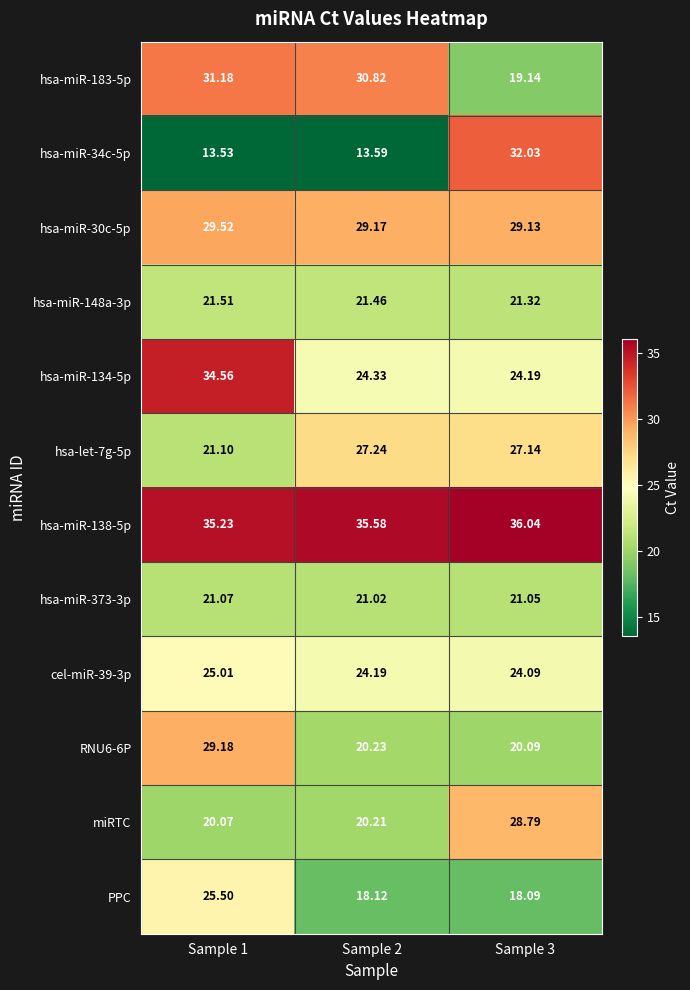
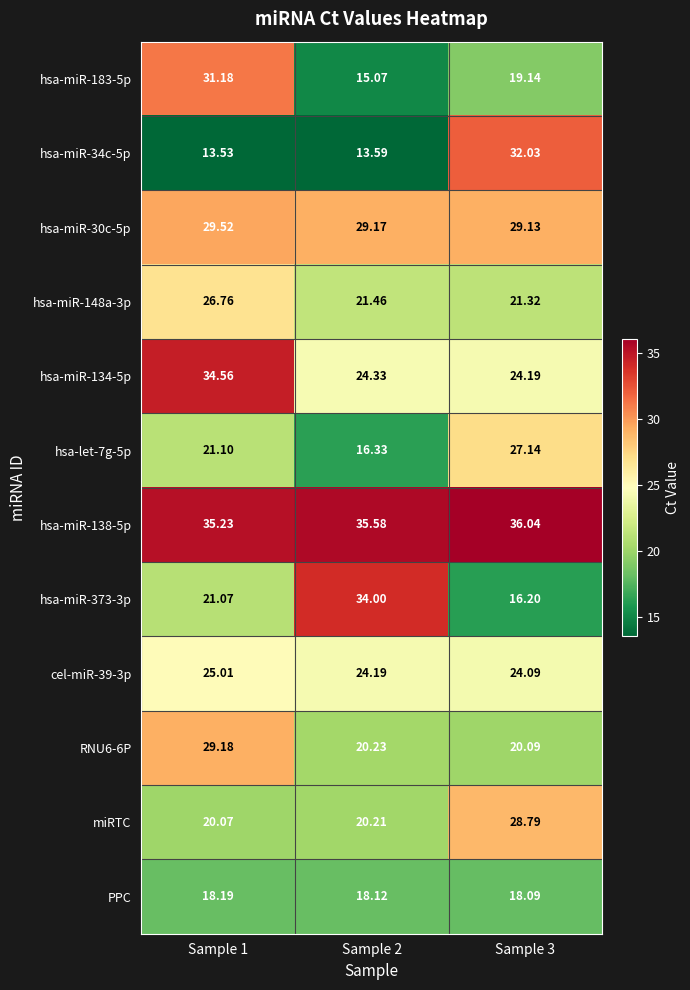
  {
    "hsa-miR-183-5p": {
      "Sample 1": 31.18,
-     "Sample 2": 30.82,
+     "Sample 2": 15.07,
      "Sample 3": 19.14
    },
    "hsa-miR-34c-5p": {
      "Sample 1": 13.53,
      "Sample 2": 13.59,
      "Sample 3": 32.03
    },
    "hsa-miR-30c-5p": {
      "Sample 1": 29.52,
      "Sample 2": 29.17,
      "Sample 3": 29.13
    },
    "hsa-miR-148a-3p": {
-     "Sample 1": 21.51,
+     "Sample 1": 26.76,
      "Sample 2": 21.46,
      "Sample 3": 21.32
    },
    "hsa-miR-134-5p": {
      "Sample 1": 34.56,
      "Sample 2": 24.33,
      "Sample 3": 24.19
    },
    "hsa-let-7g-5p": {
      "Sample 1": 21.10,
-     "Sample 2": 27.24,
+     "Sample 2": 16.33,
      "Sample 3": 27.14
    },
    "hsa-miR-138-5p": {
      "Sample 1": 35.23,
      "Sample 2": 35.58,
      "Sample 3": 36.04
    },
    "hsa-miR-373-3p": {
      "Sample 1": 21.07,
-     "Sample 2": 21.02,
-     "Sample 3": 21.05
+     "Sample 2": 34.00,
+     "Sample 3": 16.20
    },
    "cel-miR-39-3p": {
      "Sample 1": 25.01,
      "Sample 2": 24.19,
      "Sample 3": 24.09
    },
    "RNU6-6P": {
      "Sample 1": 29.18,
      "Sample 2": 20.23,
      "Sample 3": 20.09
    },
    "miRTC": {
      "Sample 1": 20.07,
      "Sample 2": 20.21,
      "Sample 3": 28.79
    },
    "PPC": {
-     "Sample 1": 25.50,
+     "Sample 1": 18.19,
      "Sample 2": 18.12,
      "Sample 3": 18.09
    }
  }
